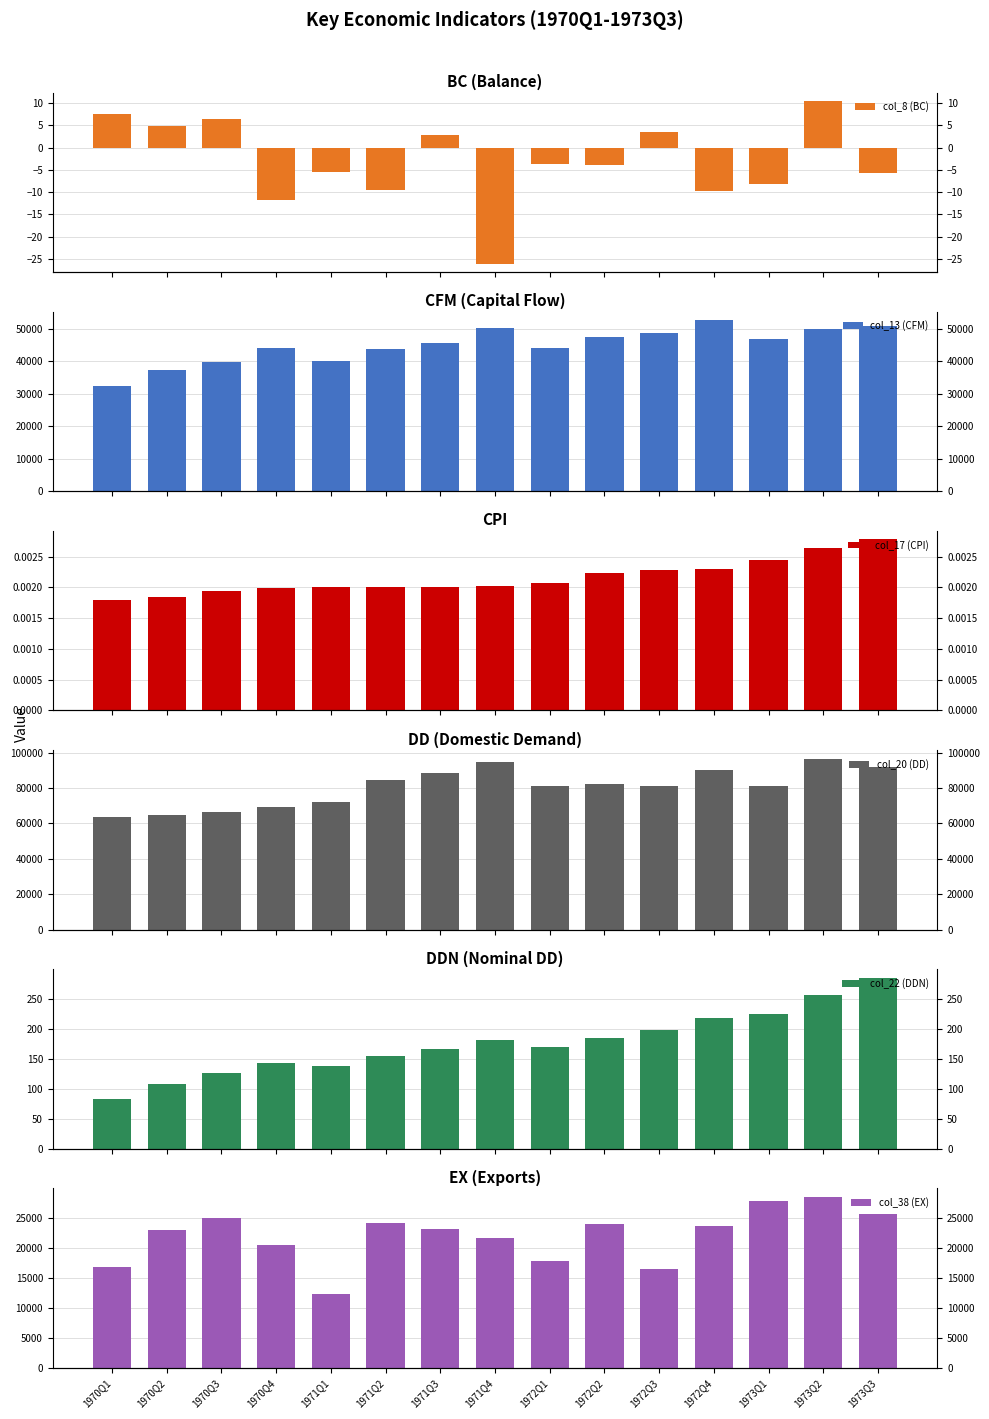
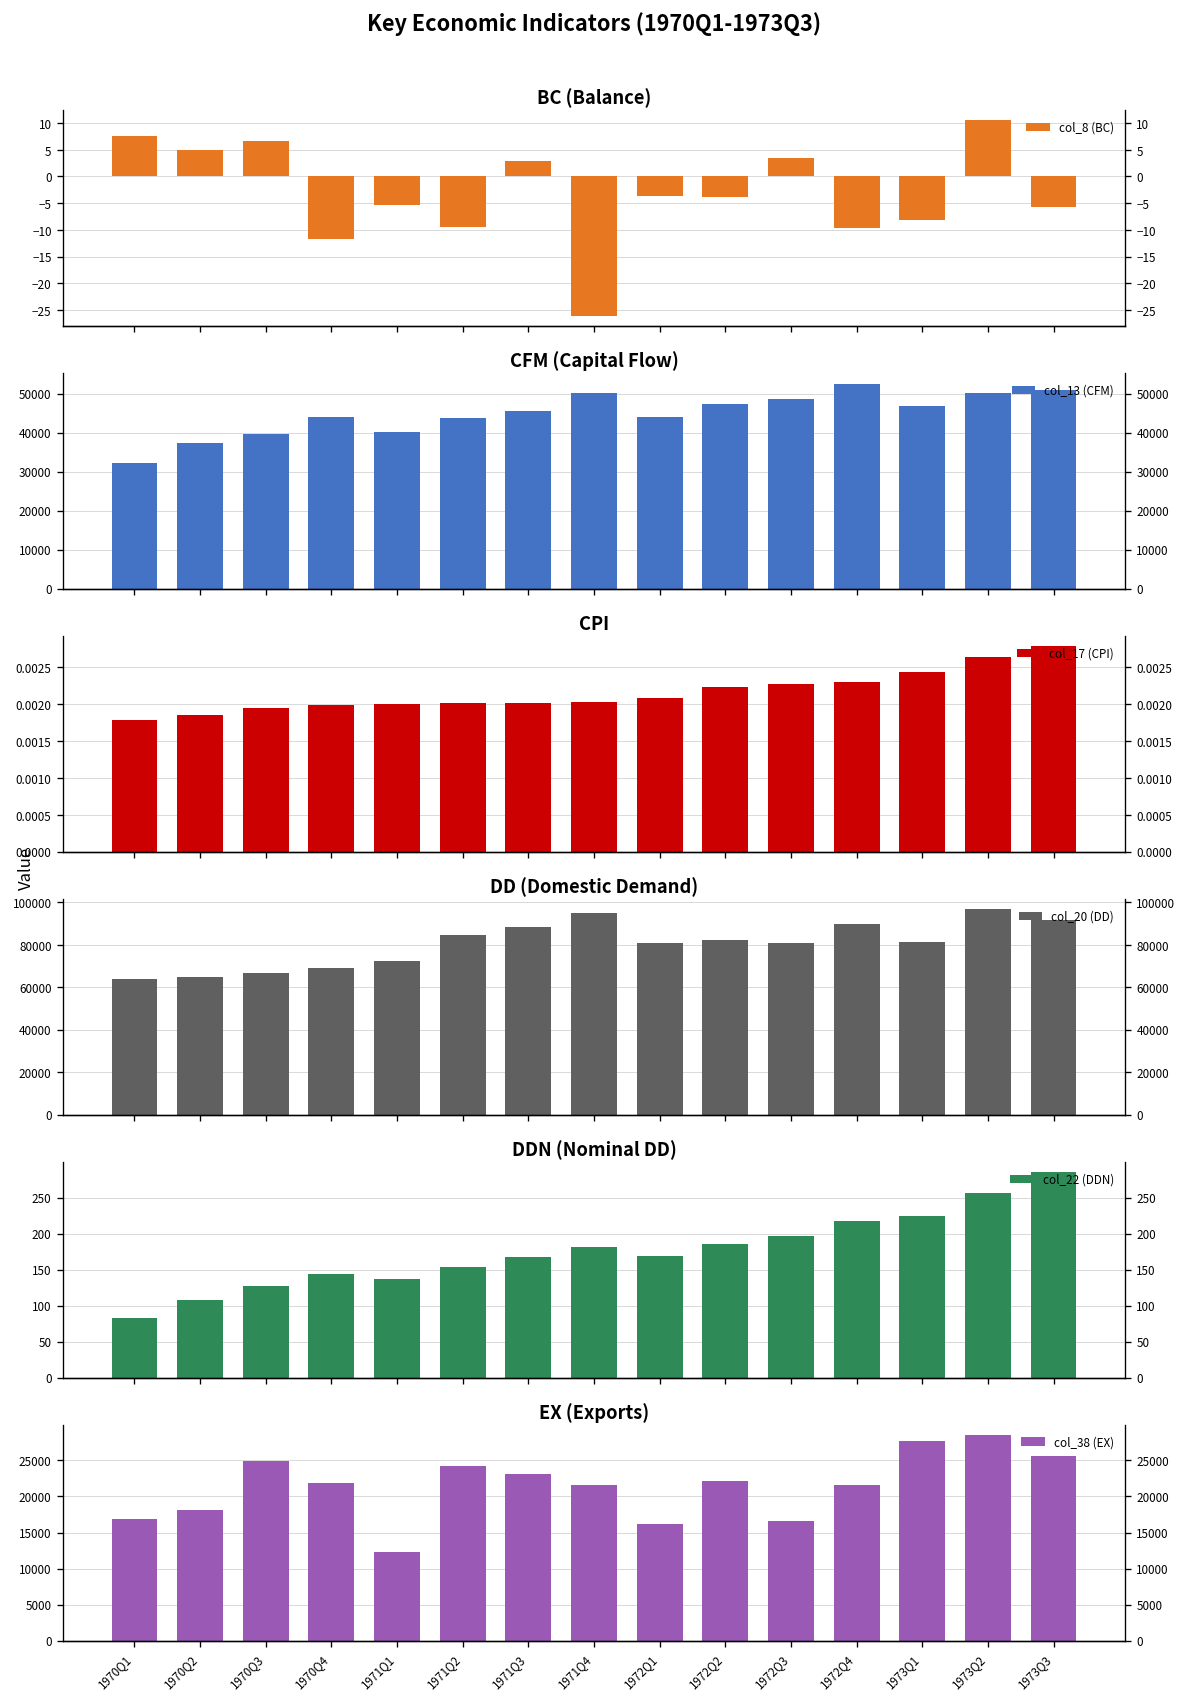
  {
    "EX (Exports)": {
      "1970Q1": 17000,
-     "1970Q2": 23000,
+     "1970Q2": 18000,
      "1970Q3": 25000,
-     "1970Q4": 20000,
+     "1970Q4": 22000,
      "1971Q1": 12000,
      "1971Q2": 24000,
      "1971Q3": 23000,
      "1971Q4": 22000,
-     "1972Q1": 18000,
-     "1972Q2": 24000,
+     "1972Q1": 16000,
+     "1972Q2": 22000,
      "1972Q3": 17000,
-     "1972Q4": 24000,
+     "1972Q4": 22000,
      "1973Q1": 28000,
      "1973Q2": 28000,
      "1973Q3": 26000
    }
  }
